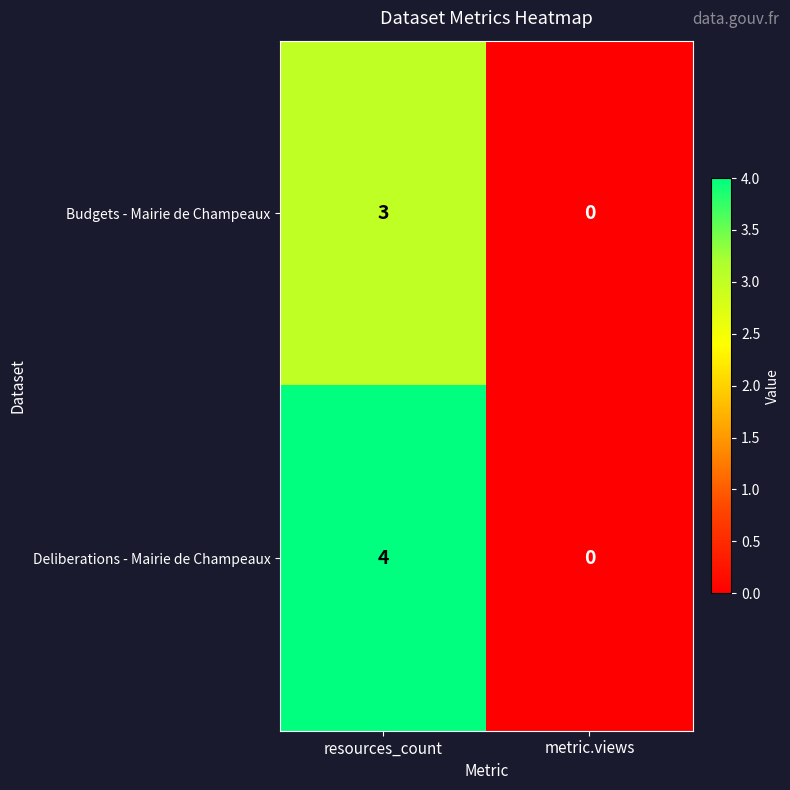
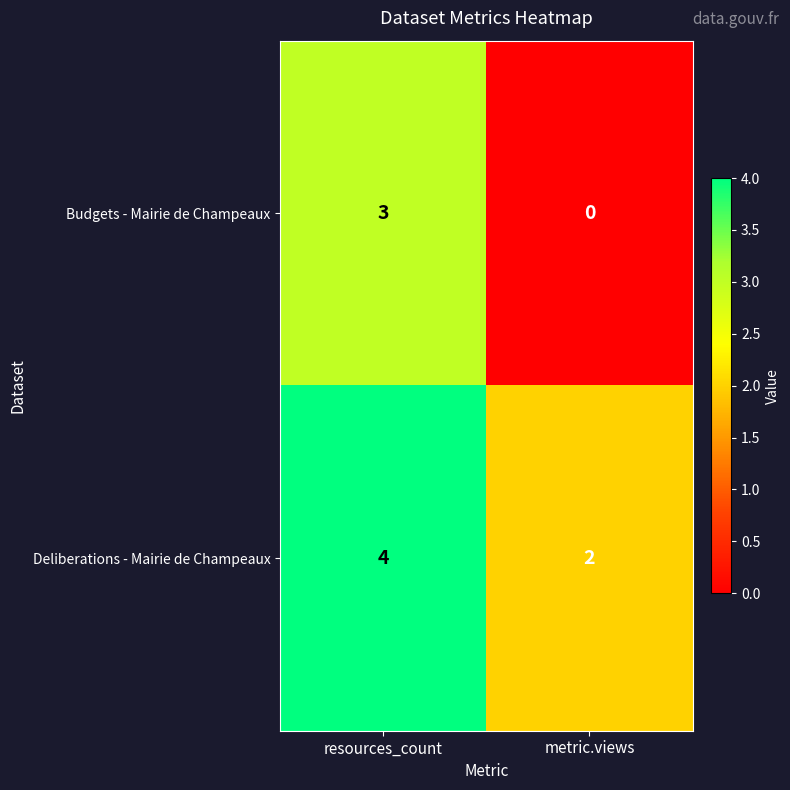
  {
    "Budgets - Mairie de Champeaux": {
      "resources_count": 3,
      "metric.views": 0
    },
    "Deliberations - Mairie de Champeaux": {
      "resources_count": 4,
-     "metric.views": 0
+     "metric.views": 2
    }
  }
